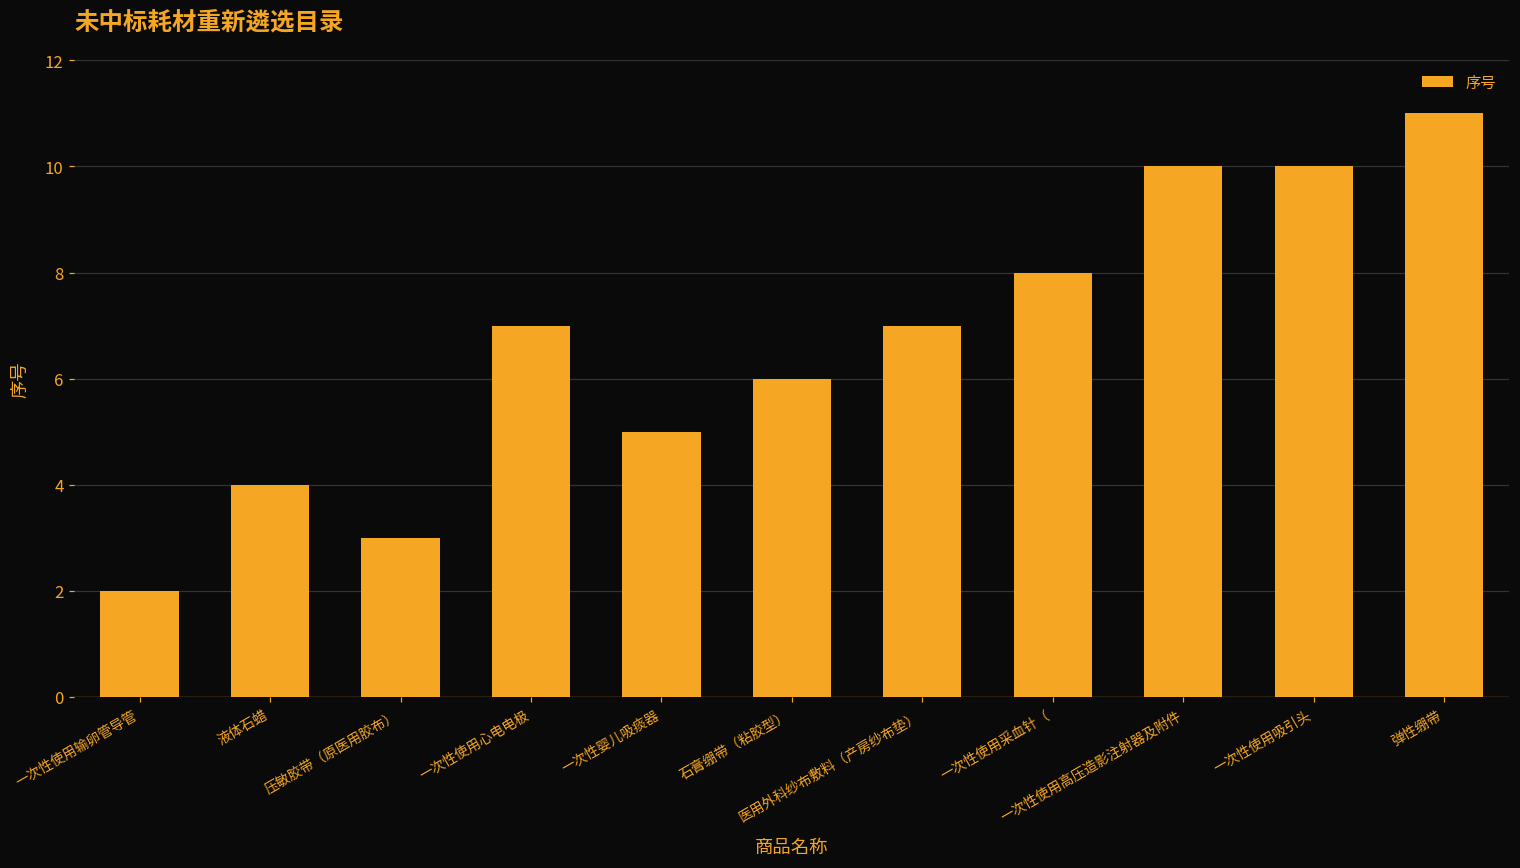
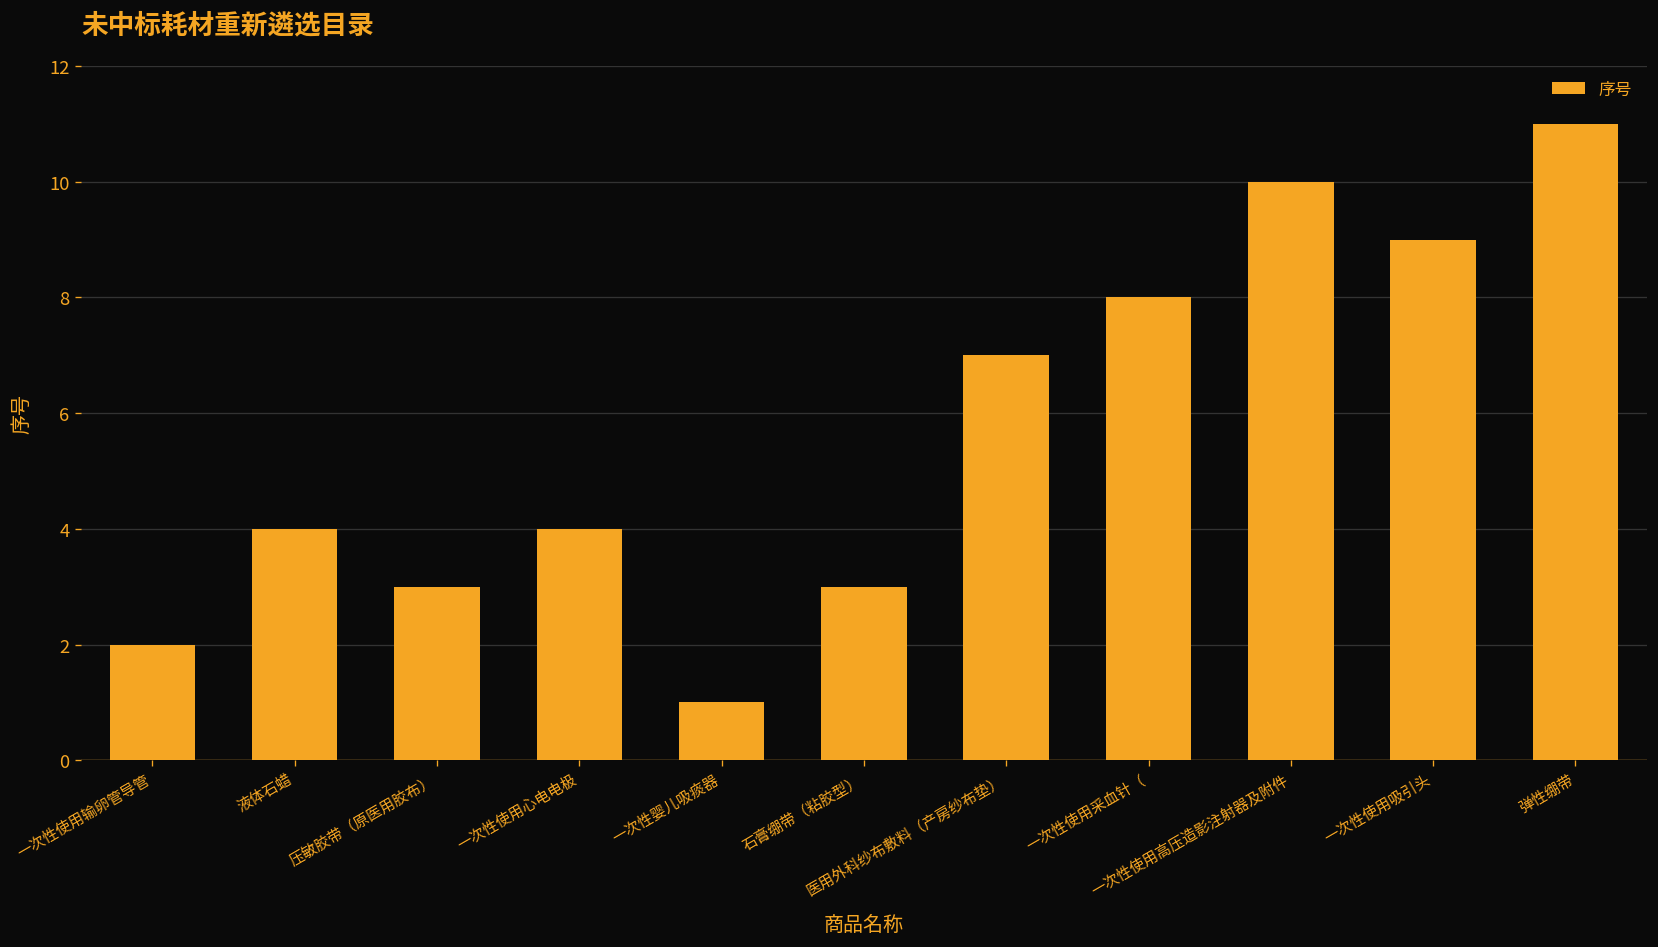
  {
    "一次性使用输卵管导管": 2,
    "液体石蜡": 4,
    "压敏胶带（原医用胶布）": 3,
-   "一次性使用心电电极": 7,
-   "一次性婴儿吸痰器": 5,
-   "石膏绷带（粘胶型）": 6,
+   "一次性使用心电电极": 4,
+   "一次性婴儿吸痰器": 1,
+   "石膏绷带（粘胶型）": 3,
    "医用外科纱布敷料（产房纱布垫）": 7,
    "一次性使用采血针（": 8,
    "一次性使用高压造影注射器及附件": 10,
-   "一次性使用吸引头": 10,
+   "一次性使用吸引头": 9,
    "弹性绷带": 11
  }
